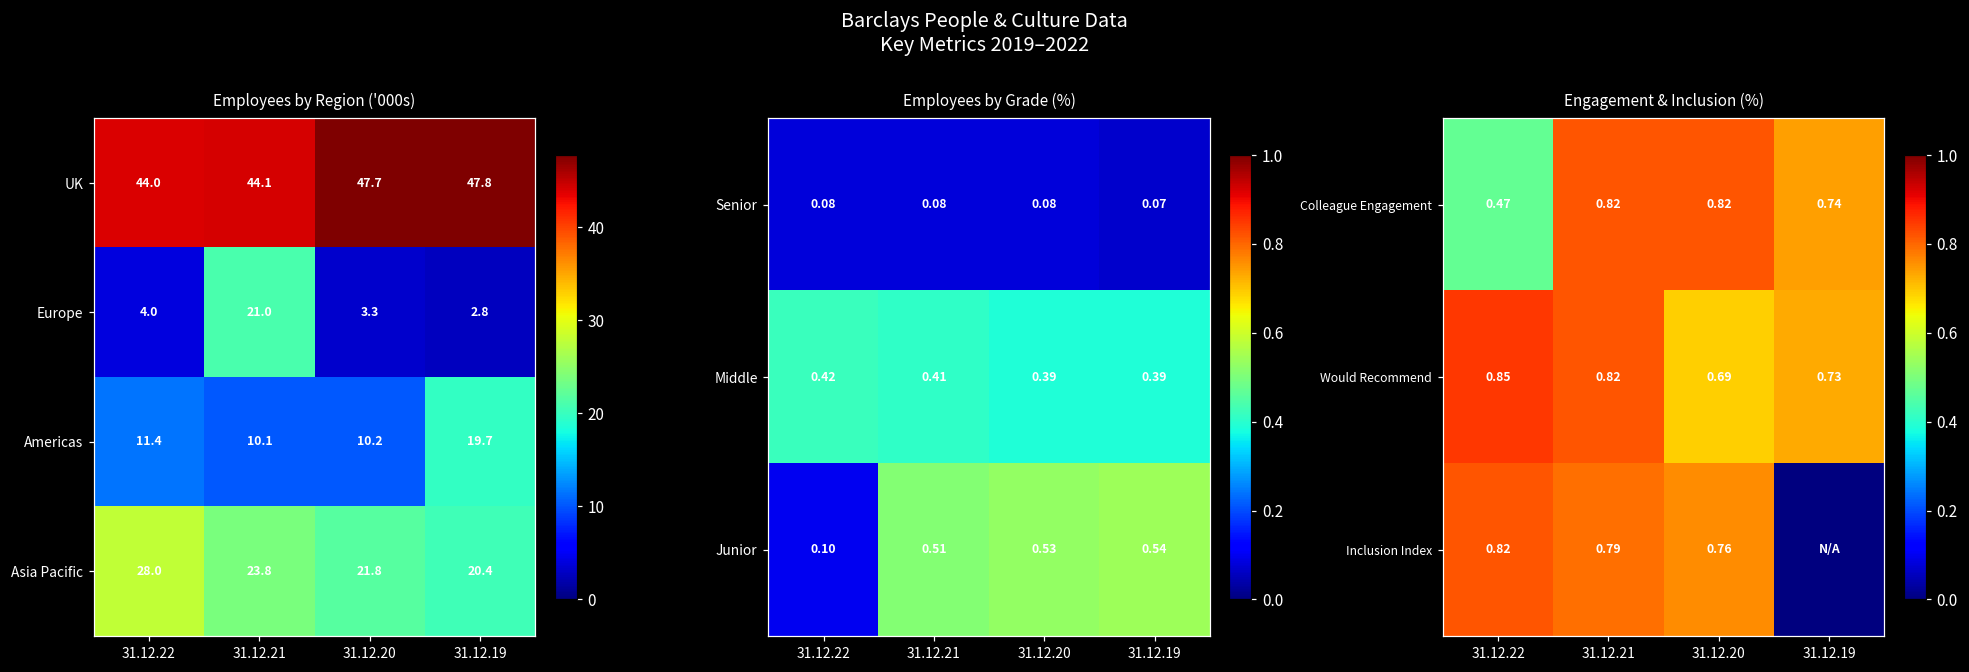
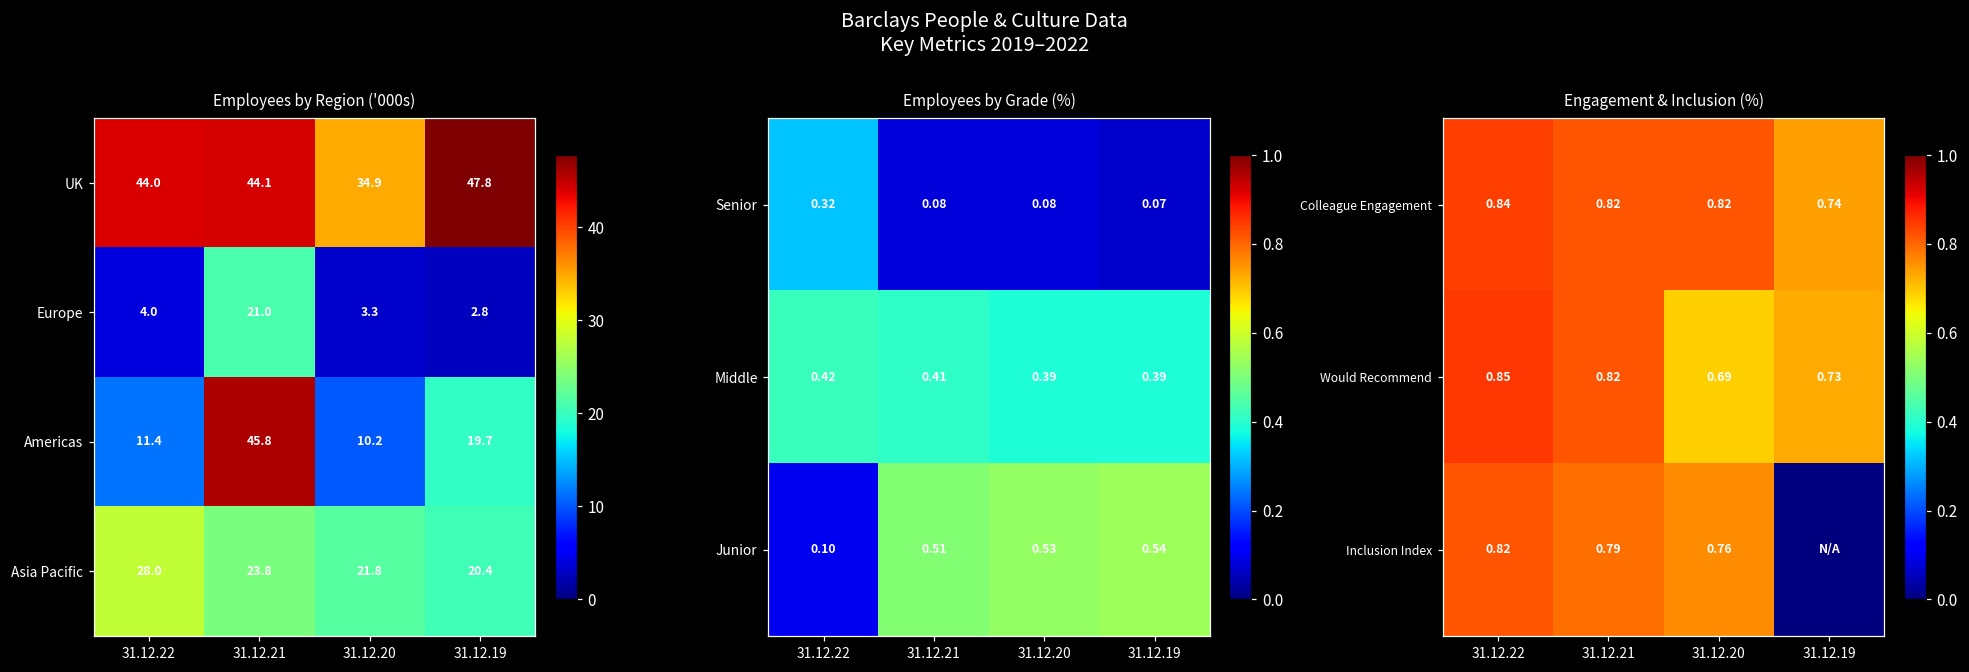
  {
    "Employees by Region ('000s)": {
      "UK": {
        "31.12.22": 44.0,
        "31.12.21": 44.1,
-       "31.12.20": 47.7,
+       "31.12.20": 34.9,
        "31.12.19": 47.8
      },
      "Europe": {
        "31.12.22": 4.0,
        "31.12.21": 21.0,
        "31.12.20": 3.3,
        "31.12.19": 2.8
      },
      "Americas": {
        "31.12.22": 11.4,
-       "31.12.21": 10.1,
+       "31.12.21": 45.8,
        "31.12.20": 10.2,
        "31.12.19": 19.7
      },
      "Asia Pacific": {
        "31.12.22": 28.0,
        "31.12.21": 23.8,
        "31.12.20": 21.8,
        "31.12.19": 20.4
      }
    },
    "Employees by Grade (%)": {
      "Senior": {
-       "31.12.22": 0.08,
+       "31.12.22": 0.32,
        "31.12.21": 0.08,
        "31.12.20": 0.08,
        "31.12.19": 0.07
      },
      "Middle": {
        "31.12.22": 0.42,
        "31.12.21": 0.41,
        "31.12.20": 0.39,
        "31.12.19": 0.39
      },
      "Junior": {
        "31.12.22": 0.10,
        "31.12.21": 0.51,
        "31.12.20": 0.53,
        "31.12.19": 0.54
      }
    },
    "Engagement & Inclusion (%)": {
      "Colleague Engagement": {
-       "31.12.22": 0.47,
+       "31.12.22": 0.84,
        "31.12.21": 0.82,
        "31.12.20": 0.82,
        "31.12.19": 0.74
      },
      "Would Recommend": {
        "31.12.22": 0.85,
        "31.12.21": 0.82,
        "31.12.20": 0.69,
        "31.12.19": 0.73
      },
      "Inclusion Index": {
        "31.12.22": 0.82,
        "31.12.21": 0.79,
        "31.12.20": 0.76
      }
    }
  }
